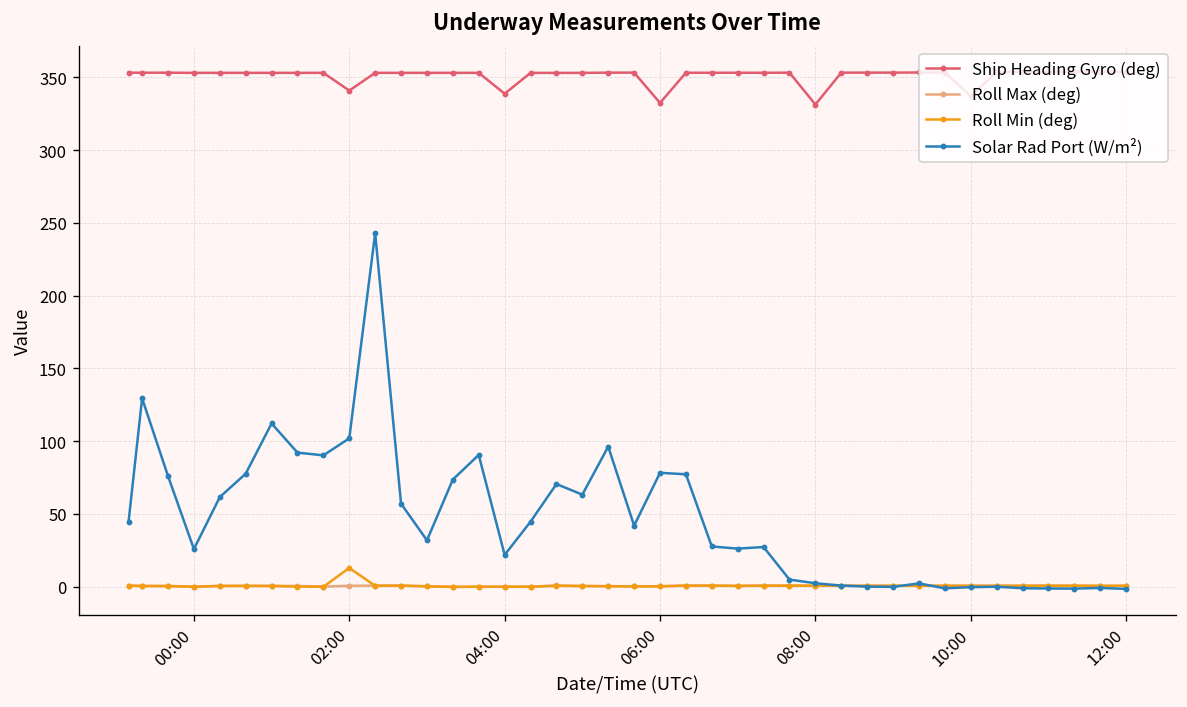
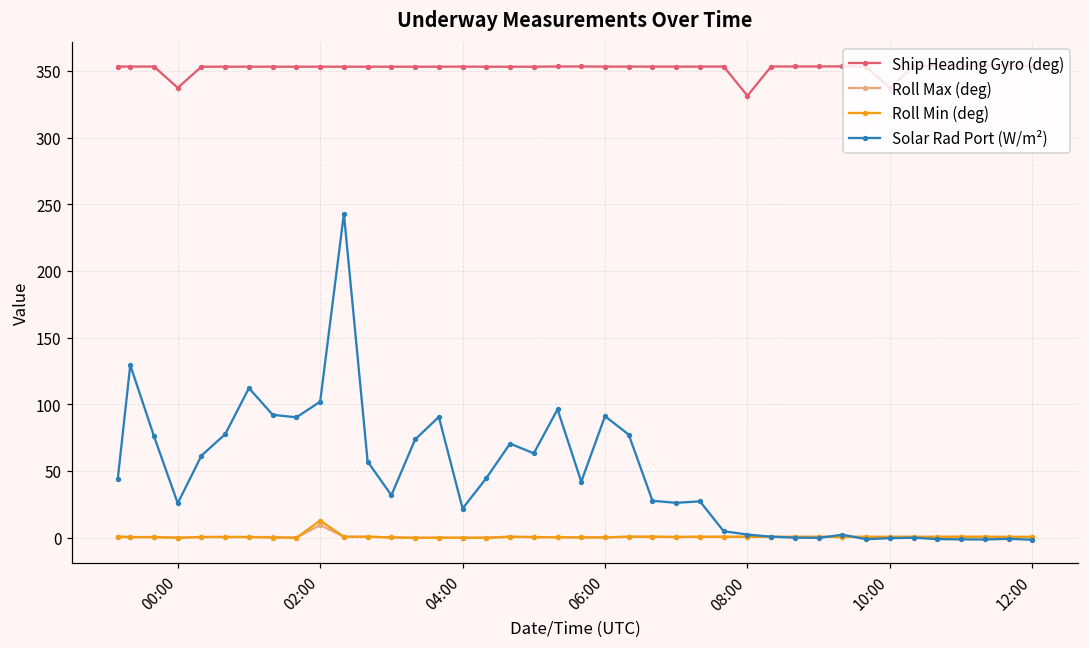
  {
    "Ship Heading Gyro (deg)": {
-     "00:00": 353,
-     "02:00": 341,
-     "04:00": 339,
-     "06:00": 332,
+     "00:00": 337,
+     "02:00": 353,
+     "04:00": 353,
+     "06:00": 353,
      "08:00": 331
    },
    "Roll Max (deg)": {
-     "02:00": 1
+     "02:00": 9
    },
    "Roll Min (deg)": {
      "02:00": 13
    },
    "Solar Rad Port (W/m²)": {
      "00:00": 26,
      "02:00": 102,
      "04:00": 22,
-     "06:00": 78,
+     "06:00": 91,
      "12:00": -2
    }
  }
